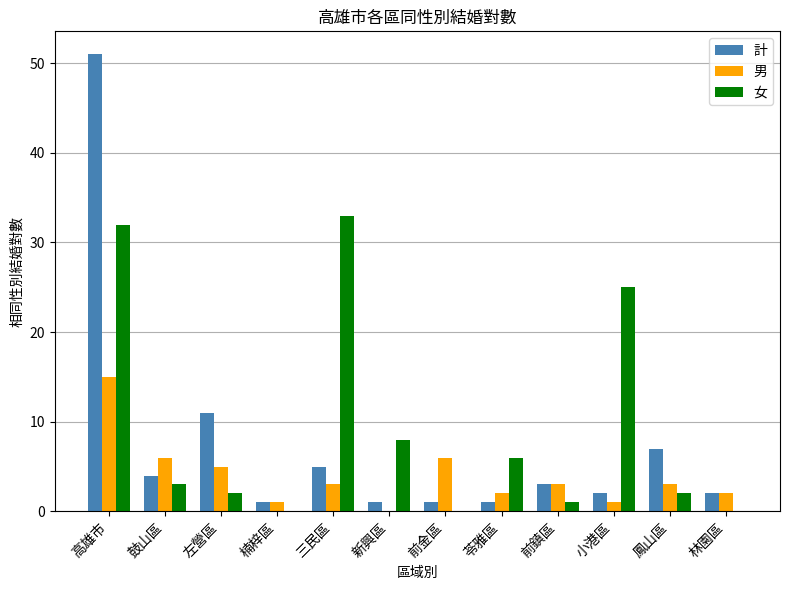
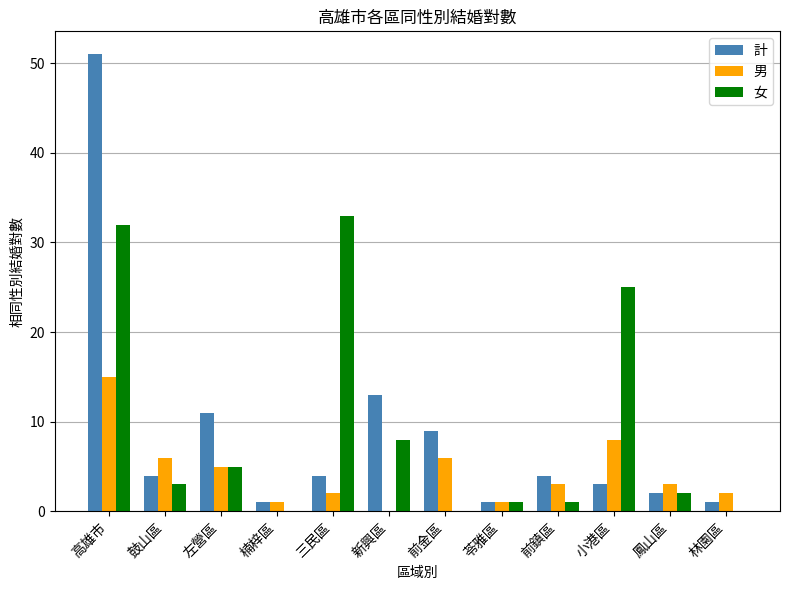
  {
    "計": {
      "高雄市": 51,
      "鼓山區": 4,
      "左營區": 11,
      "楠梓區": 1,
-     "三民區": 5,
-     "新興區": 1,
-     "前金區": 1,
+     "三民區": 4,
+     "新興區": 13,
+     "前金區": 9,
      "苓雅區": 1,
-     "前鎮區": 3,
-     "小港區": 2,
-     "鳳山區": 7,
-     "林園區": 2
+     "前鎮區": 4,
+     "小港區": 3,
+     "鳳山區": 2,
+     "林園區": 1
    },
    "男": {
      "高雄市": 15,
      "鼓山區": 6,
      "左營區": 5,
      "楠梓區": 1,
-     "三民區": 3,
+     "三民區": 2,
      "新興區": 0,
      "前金區": 6,
-     "苓雅區": 2,
+     "苓雅區": 1,
      "前鎮區": 3,
-     "小港區": 1,
+     "小港區": 8,
      "鳳山區": 3,
      "林園區": 2
    },
    "女": {
      "高雄市": 32,
      "鼓山區": 3,
-     "左營區": 2,
+     "左營區": 5,
      "楠梓區": 0,
      "三民區": 33,
      "新興區": 8,
      "前金區": 0,
-     "苓雅區": 6,
+     "苓雅區": 1,
      "前鎮區": 1,
      "小港區": 25,
      "鳳山區": 2,
      "林園區": 0
    }
  }
